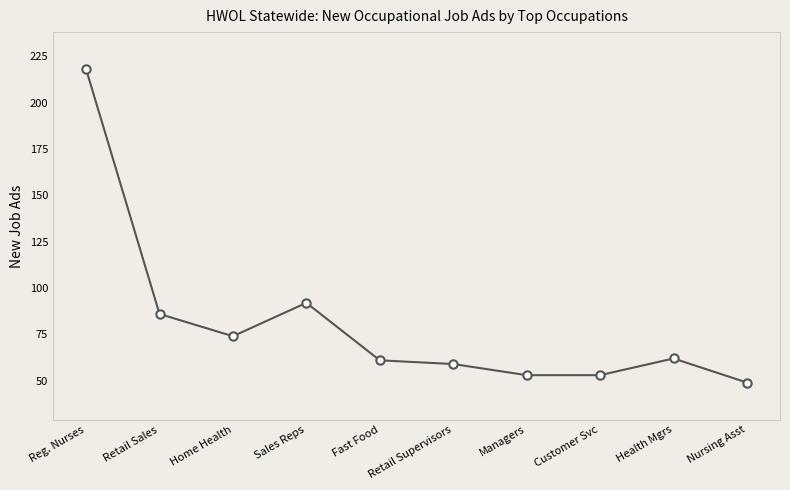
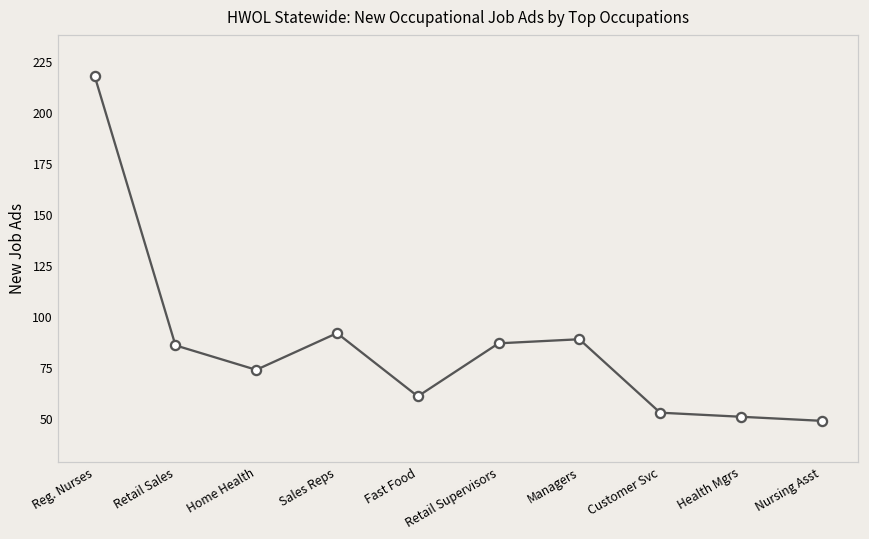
  {
    "Reg. Nurses": 218,
    "Retail Sales": 86,
    "Home Health": 74,
    "Sales Reps": 92,
    "Fast Food": 61,
-   "Retail Supervisors": 59,
-   "Managers": 53,
+   "Retail Supervisors": 87,
+   "Managers": 89,
    "Customer Svc": 53,
-   "Health Mgrs": 62,
+   "Health Mgrs": 51,
    "Nursing Asst": 49
  }
